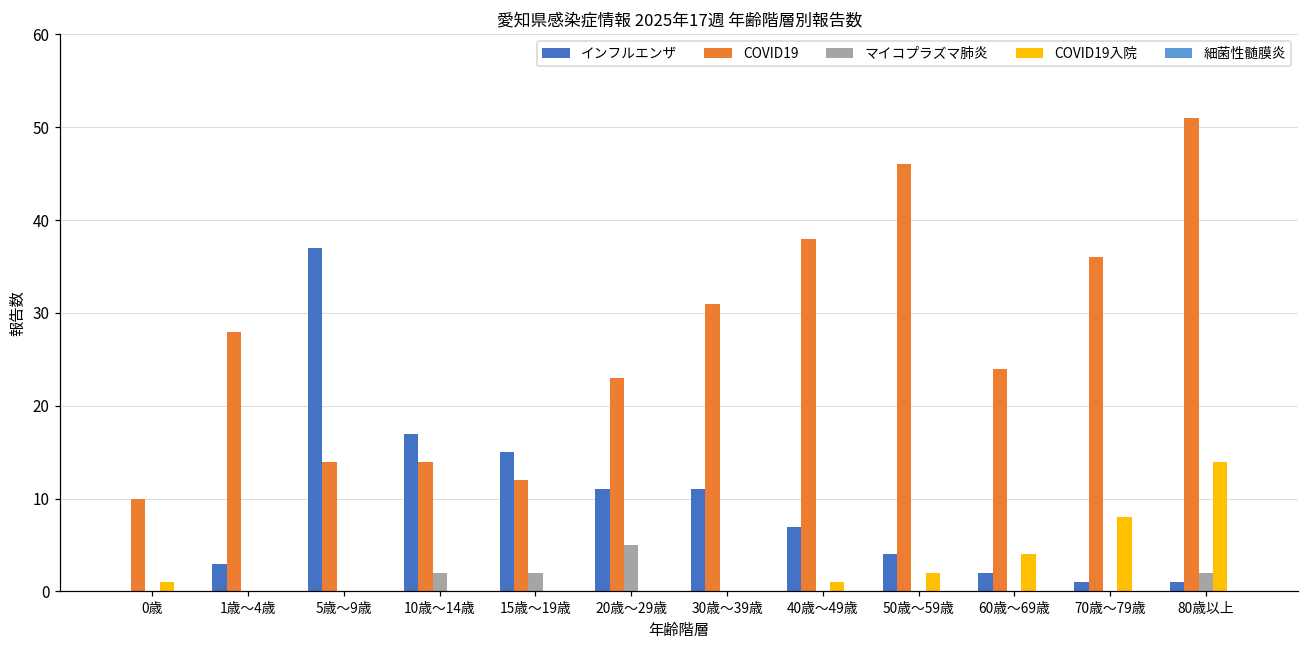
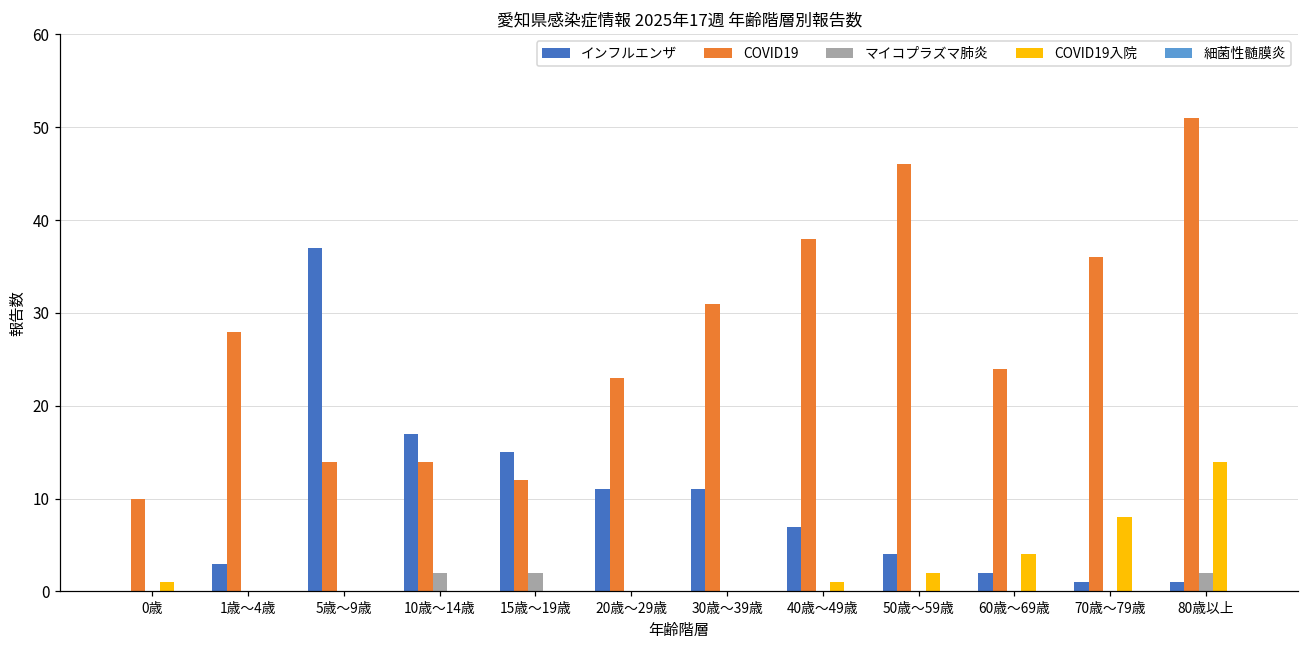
  {
    "COVID19": {
      "0歳": 10,
      "1歳～4歳": 28,
      "5歳～9歳": 14,
      "10歳～14歳": 14,
      "15歳～19歳": 12,
      "20歳～29歳": 23,
      "30歳～39歳": 31,
      "40歳～49歳": 38,
      "50歳～59歳": 46,
      "60歳～69歳": 24,
      "70歳～79歳": 36,
      "80歳以上": 51
    },
    "マイコプラズマ肺炎": {
      "0歳": 0,
      "1歳～4歳": 0,
      "5歳～9歳": 0,
      "10歳～14歳": 2,
      "15歳～19歳": 2,
-     "20歳～29歳": 5,
+     "20歳～29歳": 0,
      "30歳～39歳": 0,
      "40歳～49歳": 0,
      "50歳～59歳": 0,
      "60歳～69歳": 0,
      "70歳～79歳": 0,
      "80歳以上": 2
    },
    "COVID19入院": {
      "0歳": 1,
      "1歳～4歳": 0,
      "5歳～9歳": 0,
      "10歳～14歳": 0,
      "15歳～19歳": 0,
      "20歳～29歳": 0,
      "30歳～39歳": 0,
      "40歳～49歳": 1,
      "50歳～59歳": 2,
      "60歳～69歳": 4,
      "70歳～79歳": 8,
      "80歳以上": 14
    }
  }
